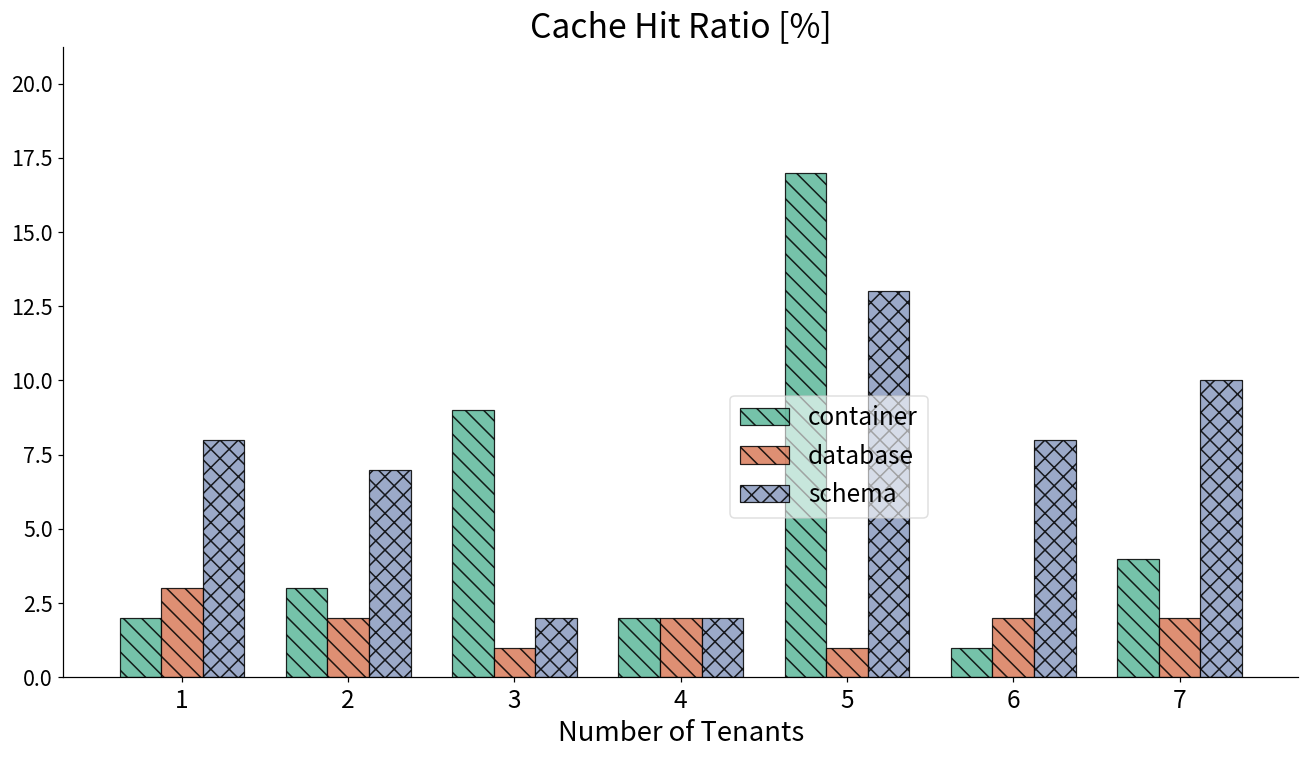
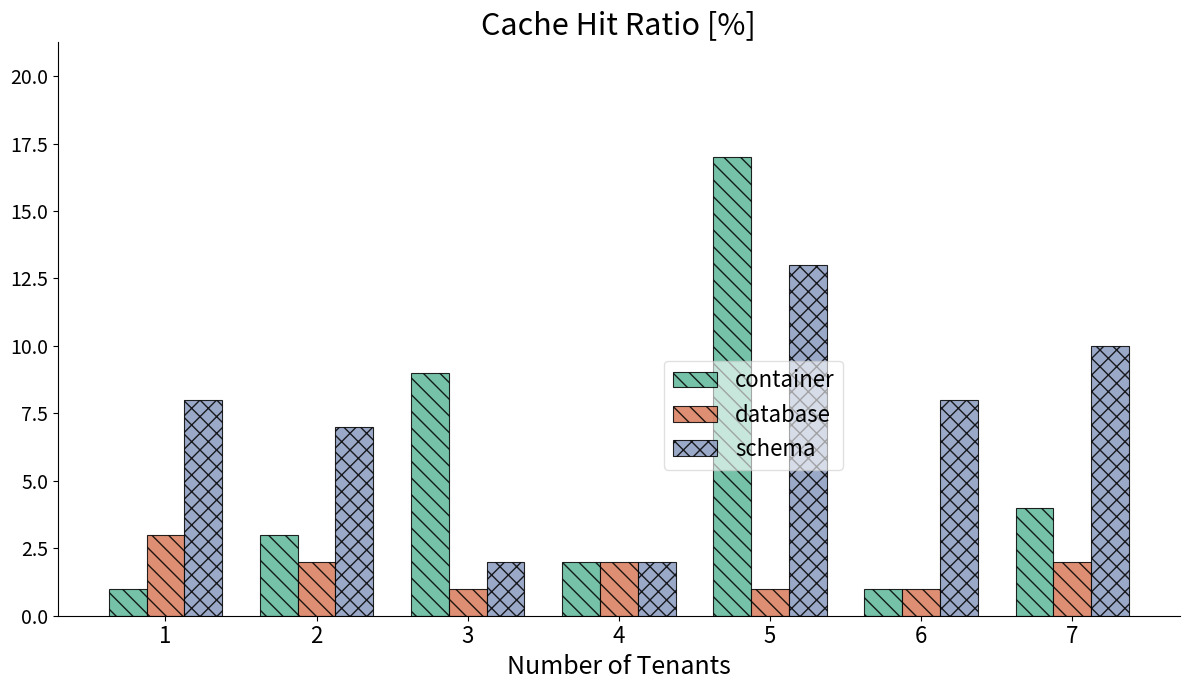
  {
    "container": {
-     "1": 2,
+     "1": 1,
      "2": 3,
      "3": 9,
      "4": 2,
      "5": 17,
      "6": 1,
      "7": 4
    },
    "database": {
      "1": 3,
      "2": 2,
      "3": 1,
      "4": 2,
      "5": 1,
-     "6": 2,
+     "6": 1,
      "7": 2
    },
    "schema": {
      "1": 8,
      "2": 7,
      "3": 2,
      "4": 2,
      "5": 13,
      "6": 8,
      "7": 10
    }
  }
